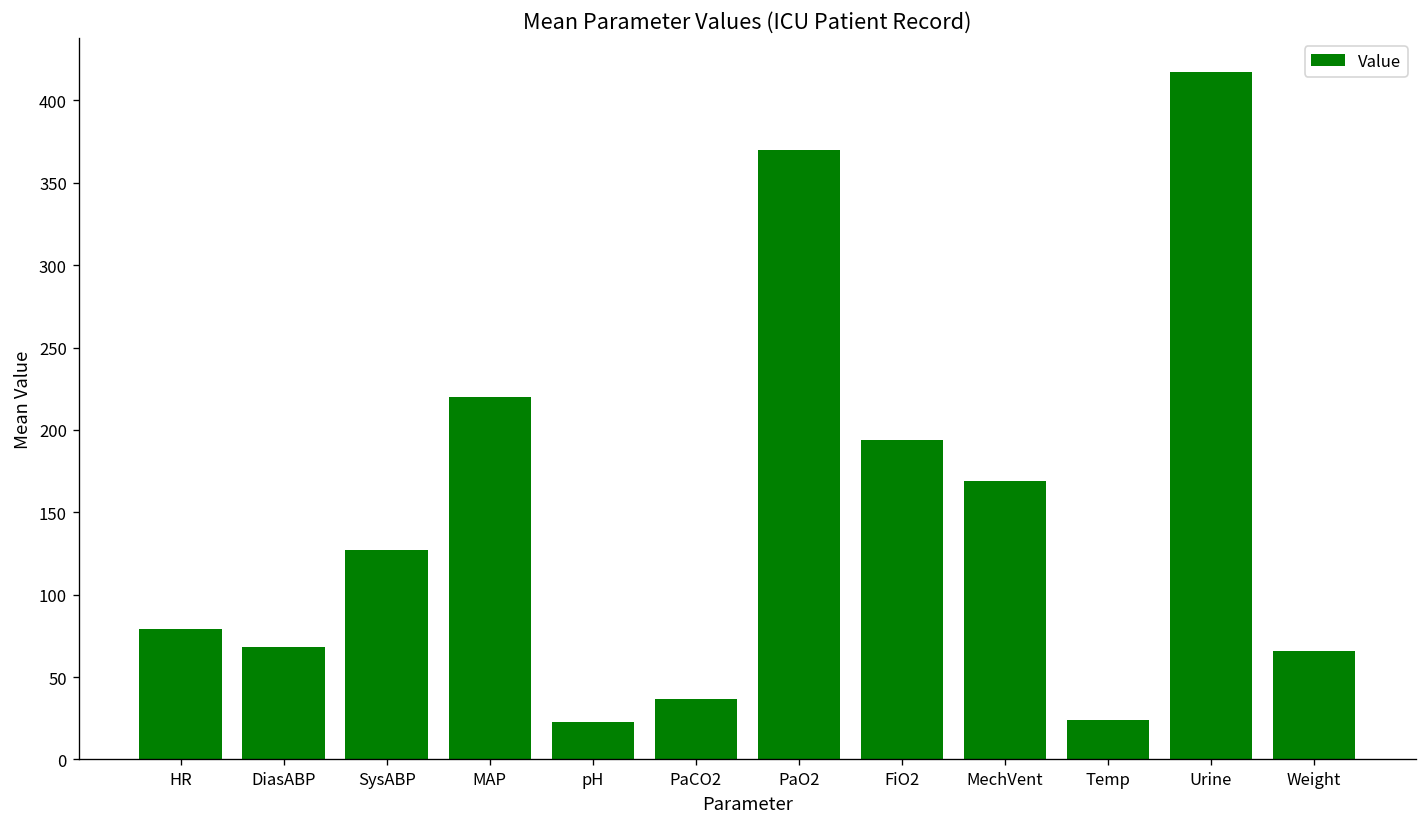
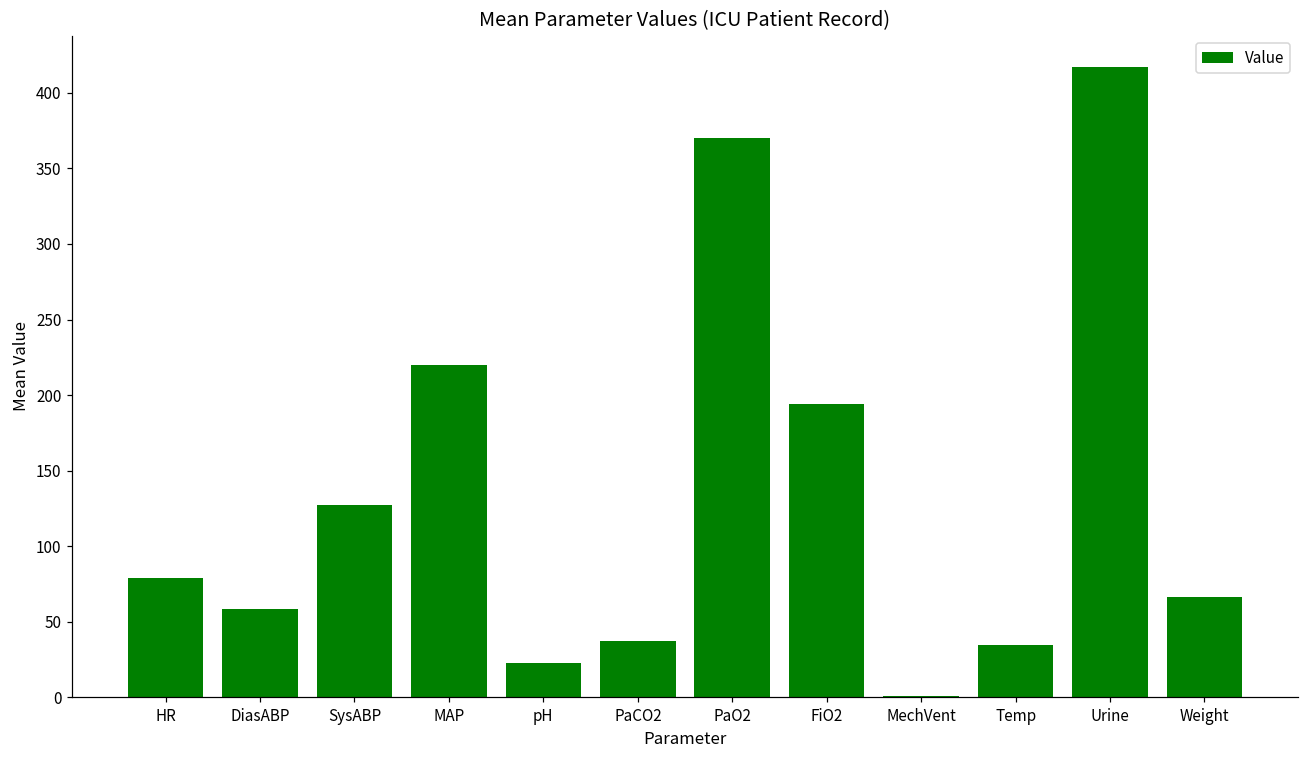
  {
    "HR": 79,
-   "DiasABP": 68,
+   "DiasABP": 58,
    "SysABP": 127,
    "MAP": 220,
    "pH": 23,
    "PaCO2": 37,
    "PaO2": 370,
    "FiO2": 194,
-   "MechVent": 169,
-   "Temp": 24,
+   "MechVent": 1,
+   "Temp": 34,
    "Urine": 417,
    "Weight": 66
  }
